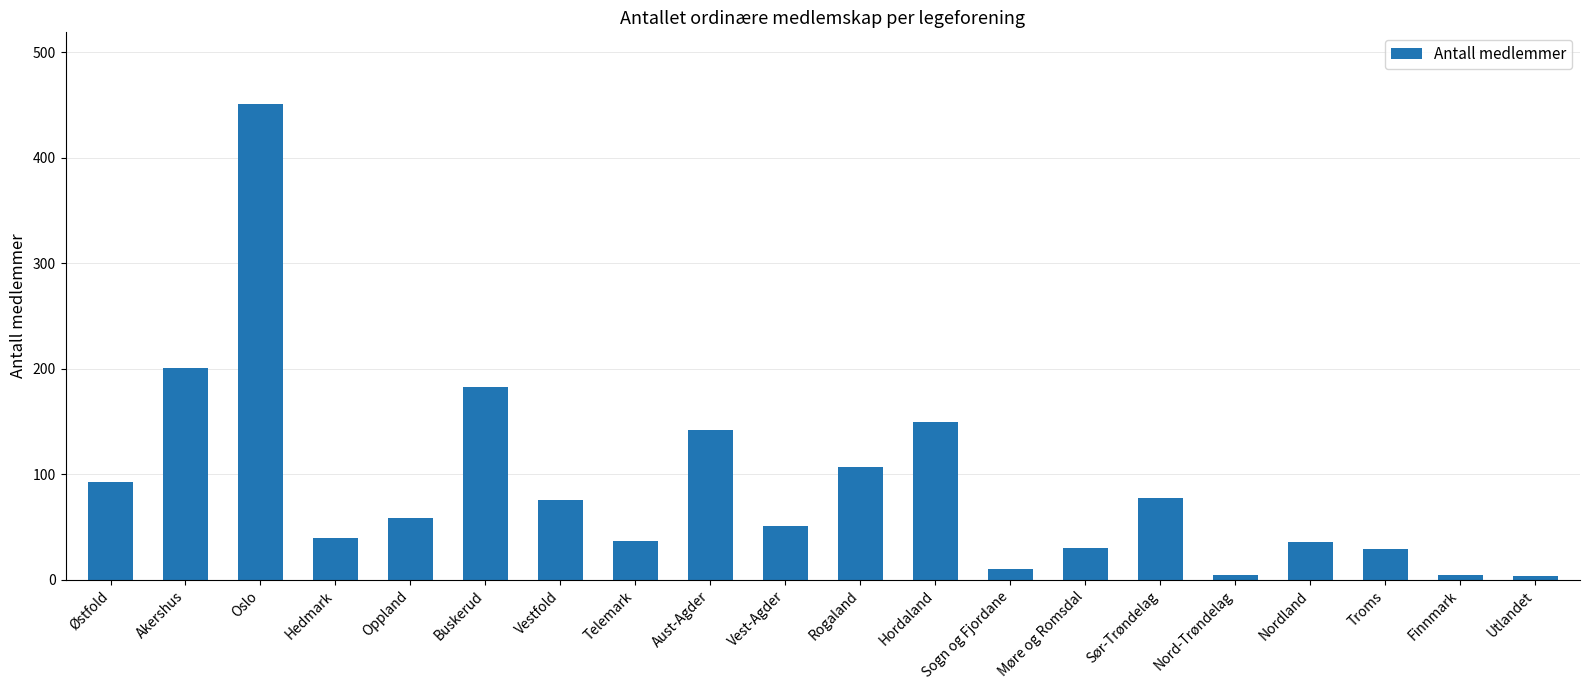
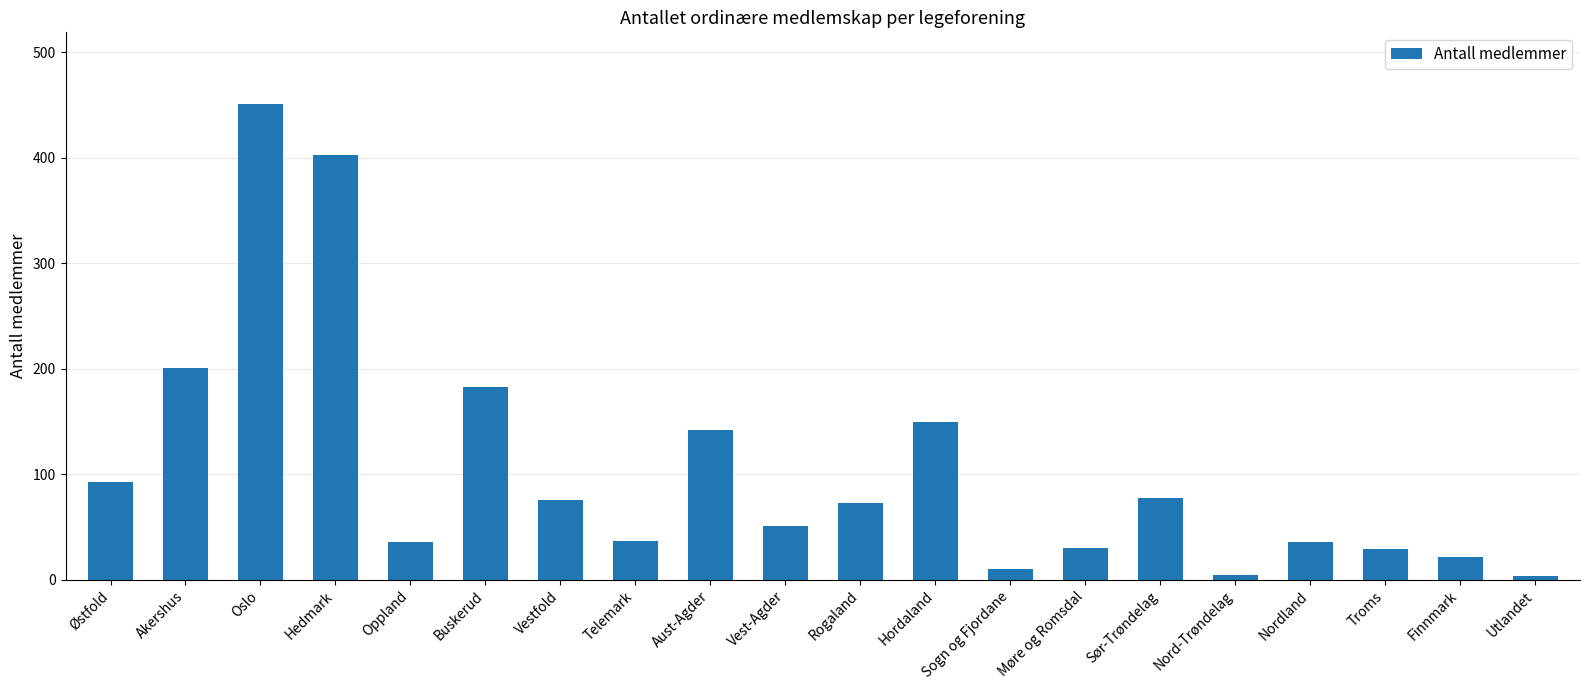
  {
    "Østfold": 93,
    "Akershus": 201,
    "Oslo": 451,
-   "Hedmark": 40,
-   "Oppland": 59,
+   "Hedmark": 402,
+   "Oppland": 36,
    "Buskerud": 183,
    "Vestfold": 76,
    "Telemark": 37,
    "Aust-Agder": 142,
    "Vest-Agder": 51,
-   "Rogaland": 107,
+   "Rogaland": 73,
    "Hordaland": 150,
    "Sogn og Fjordane": 10,
    "Møre og Romsdal": 30,
    "Sør-Trøndelag": 78,
    "Nord-Trøndelag": 5,
    "Nordland": 36,
    "Troms": 29,
-   "Finnmark": 5,
+   "Finnmark": 22,
    "Utlandet": 4
  }
